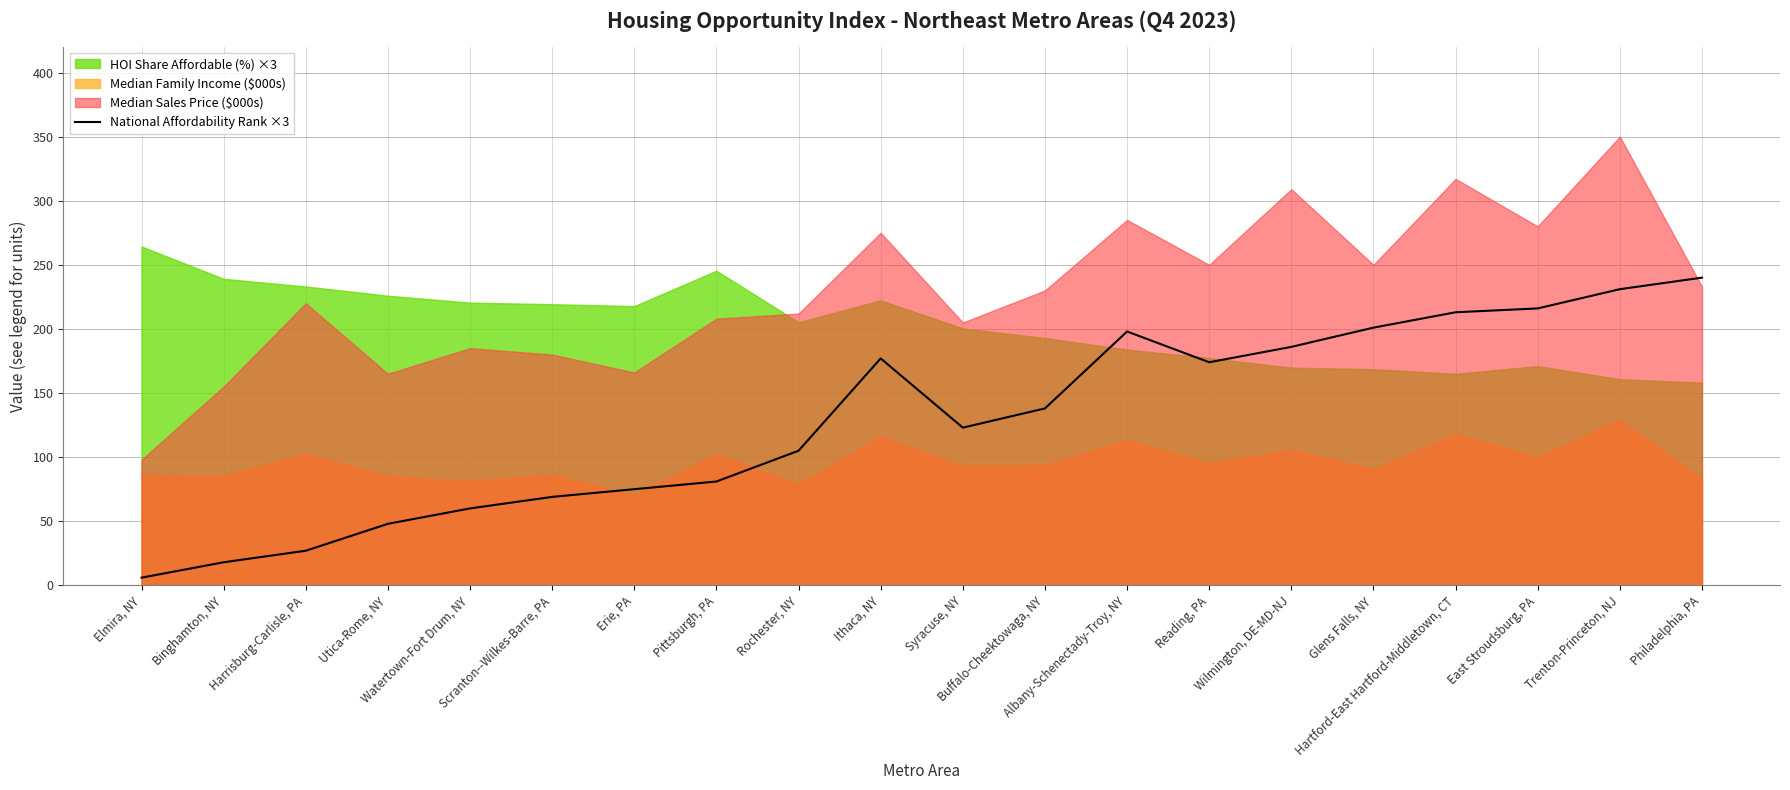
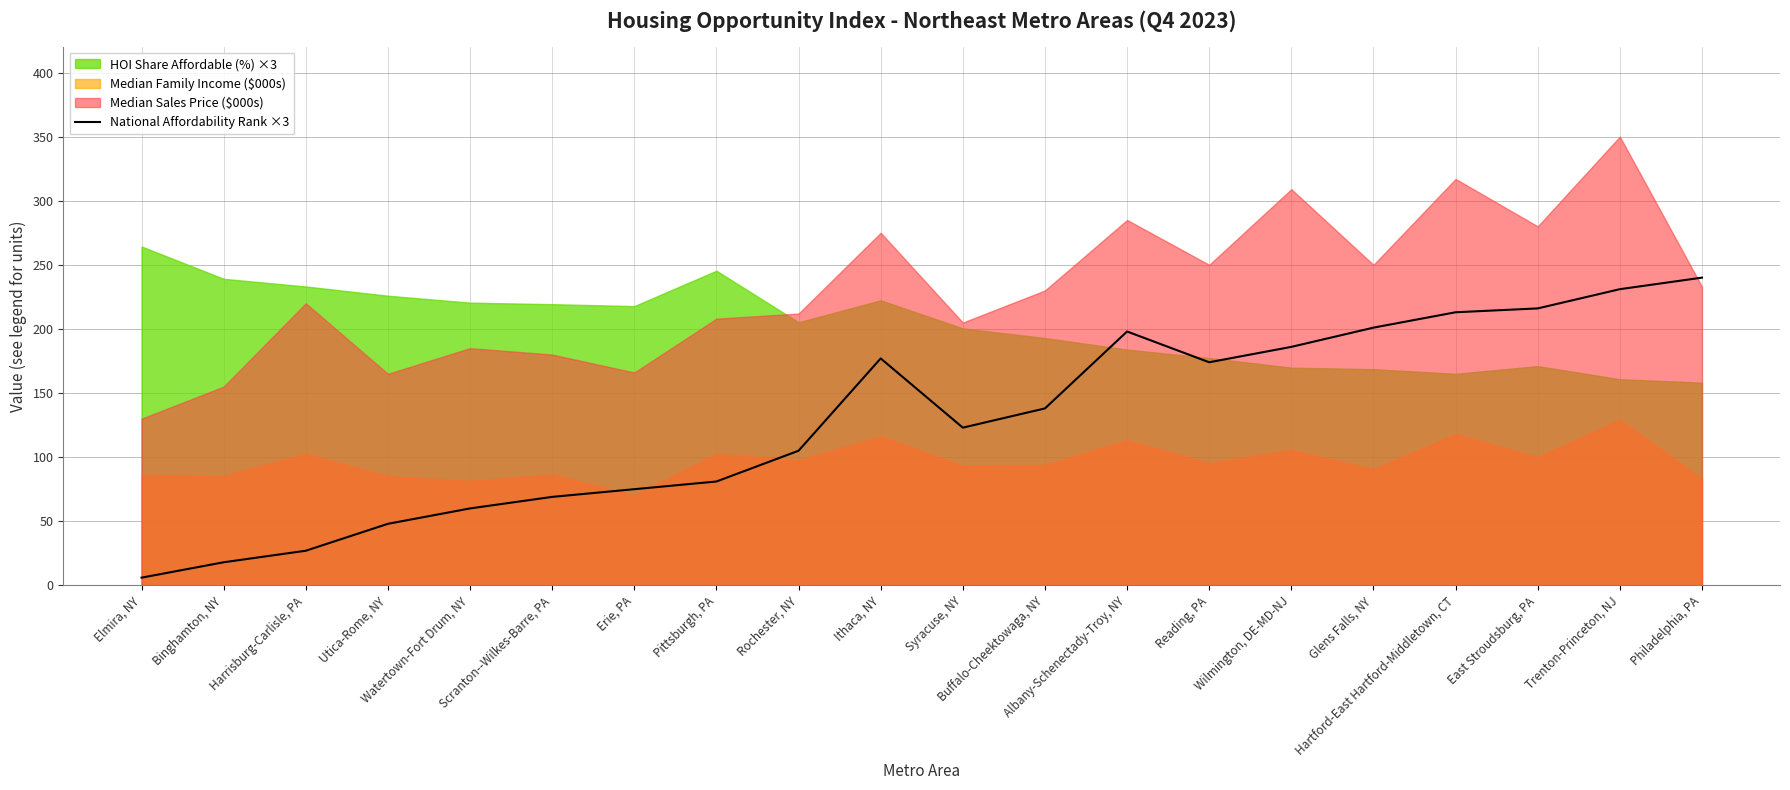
  {
    "National Affordability Rank ×3": {
      "Elmira, NY": 6,
      "Binghamton, NY": 18,
      "Harrisburg-Carlisle, PA": 27,
      "Utica-Rome, NY": 48,
      "Watertown-Fort Drum, NY": 60,
      "Scranton--Wilkes-Barre, PA": 69,
      "Erie, PA": 75,
      "Pittsburgh, PA": 81,
      "Rochester, NY": 105,
      "Ithaca, NY": 177,
      "Syracuse, NY": 123,
      "Buffalo-Cheektowaga, NY": 138,
      "Albany-Schenectady-Troy, NY": 198,
      "Reading, PA": 174,
      "Wilmington, DE-MD-NJ": 186,
      "Glens Falls, NY": 201,
      "Hartford-East Hartford-Middletown, CT": 213,
      "East Stroudsburg, PA": 216,
      "Trenton-Princeton, NJ": 231,
      "Philadelphia, PA": 240
    },
    "HOI Share Affordable (%) ×3": {
      "Elmira, NY": 264,
      "Binghamton, NY": 239,
      "Harrisburg-Carlisle, PA": 233,
      "Utica-Rome, NY": 226,
      "Watertown-Fort Drum, NY": 221,
      "Scranton--Wilkes-Barre, PA": 219,
      "Erie, PA": 218,
      "Pittsburgh, PA": 245,
      "Rochester, NY": 205,
      "Ithaca, NY": 222,
      "Syracuse, NY": 200,
      "Buffalo-Cheektowaga, NY": 193,
      "Albany-Schenectady-Troy, NY": 184,
      "Reading, PA": 177,
      "Wilmington, DE-MD-NJ": 170,
      "Glens Falls, NY": 169,
      "Hartford-East Hartford-Middletown, CT": 165,
      "East Stroudsburg, PA": 171,
      "Trenton-Princeton, NJ": 161,
      "Philadelphia, PA": 158
    },
    "Median Family Income ($000s)": {
      "Elmira, NY": 86,
      "Binghamton, NY": 85,
      "Harrisburg-Carlisle, PA": 103,
      "Utica-Rome, NY": 85,
      "Watertown-Fort Drum, NY": 82,
      "Scranton--Wilkes-Barre, PA": 87,
      "Erie, PA": 70,
      "Pittsburgh, PA": 103,
-     "Rochester, NY": 79,
+     "Rochester, NY": 98,
      "Ithaca, NY": 116,
      "Syracuse, NY": 93,
      "Buffalo-Cheektowaga, NY": 94,
      "Albany-Schenectady-Troy, NY": 113,
      "Reading, PA": 95,
      "Wilmington, DE-MD-NJ": 106,
      "Glens Falls, NY": 91,
      "Hartford-East Hartford-Middletown, CT": 118,
      "East Stroudsburg, PA": 100,
      "Trenton-Princeton, NJ": 129,
      "Philadelphia, PA": 83
    },
    "Median Sales Price ($000s)": {
-     "Elmira, NY": 98,
+     "Elmira, NY": 130,
      "Binghamton, NY": 155,
      "Harrisburg-Carlisle, PA": 220,
      "Utica-Rome, NY": 165,
      "Watertown-Fort Drum, NY": 185,
      "Scranton--Wilkes-Barre, PA": 180,
      "Erie, PA": 166,
      "Pittsburgh, PA": 208,
      "Rochester, NY": 212,
      "Ithaca, NY": 275,
      "Syracuse, NY": 205,
      "Buffalo-Cheektowaga, NY": 230,
      "Albany-Schenectady-Troy, NY": 285,
      "Reading, PA": 250,
      "Wilmington, DE-MD-NJ": 309,
      "Glens Falls, NY": 250,
      "Hartford-East Hartford-Middletown, CT": 317,
      "East Stroudsburg, PA": 280,
      "Trenton-Princeton, NJ": 350,
      "Philadelphia, PA": 233
    }
  }
